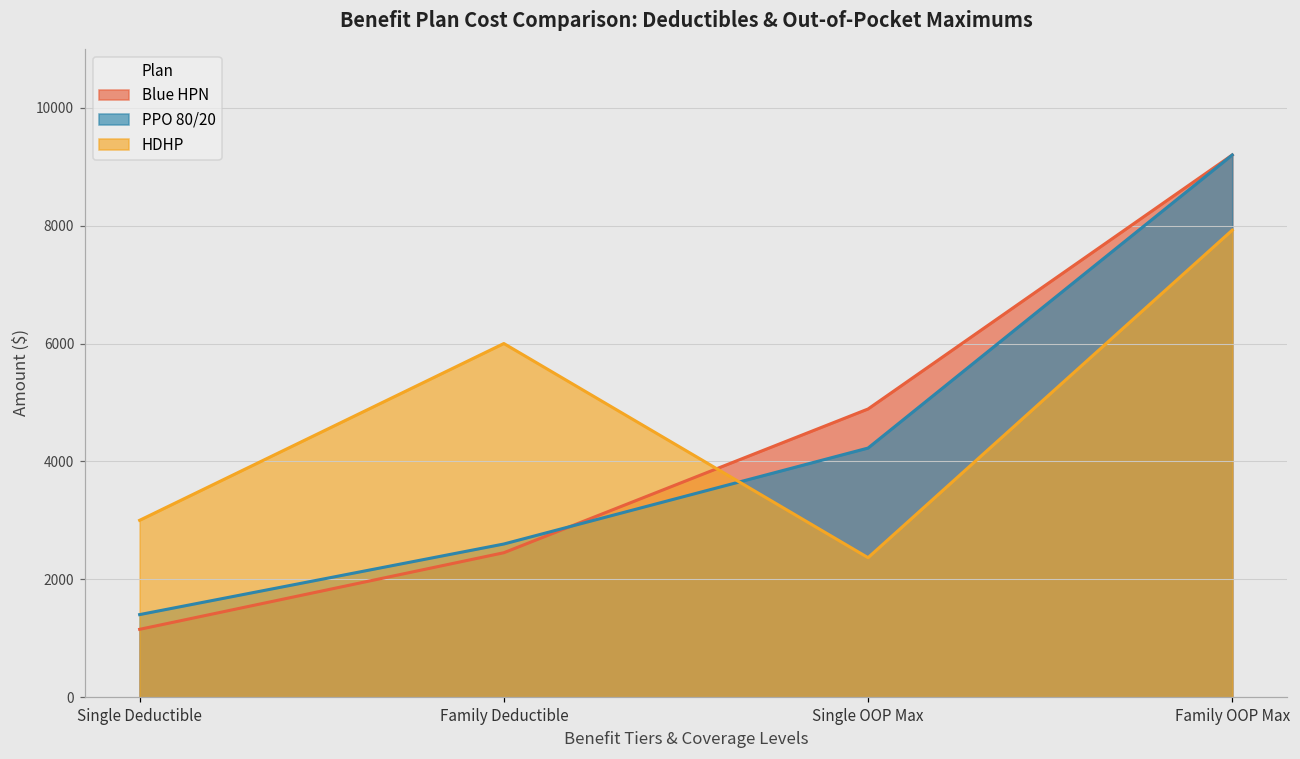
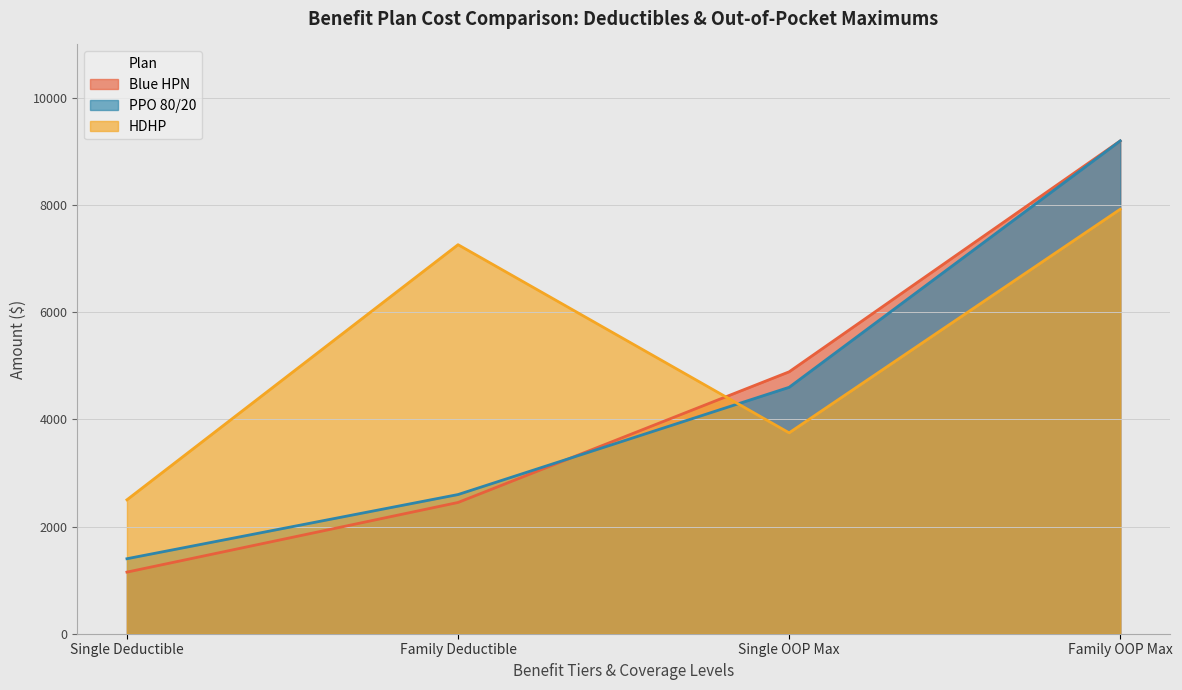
  {
    "Blue HPN": {
      "Single Deductible": 1200,
      "Family Deductible": 2500,
      "Single OOP Max": 4900
    },
    "PPO 80/20": {
      "Single Deductible": 1400,
      "Family Deductible": 2600,
-     "Single OOP Max": 4200
+     "Single OOP Max": 4600
    },
    "HDHP": {
-     "Single Deductible": 3000,
-     "Family Deductible": 6000,
-     "Single OOP Max": 2400,
+     "Single Deductible": 2500,
+     "Family Deductible": 7300,
+     "Single OOP Max": 3800,
      "Family OOP Max": 7900
    }
  }
